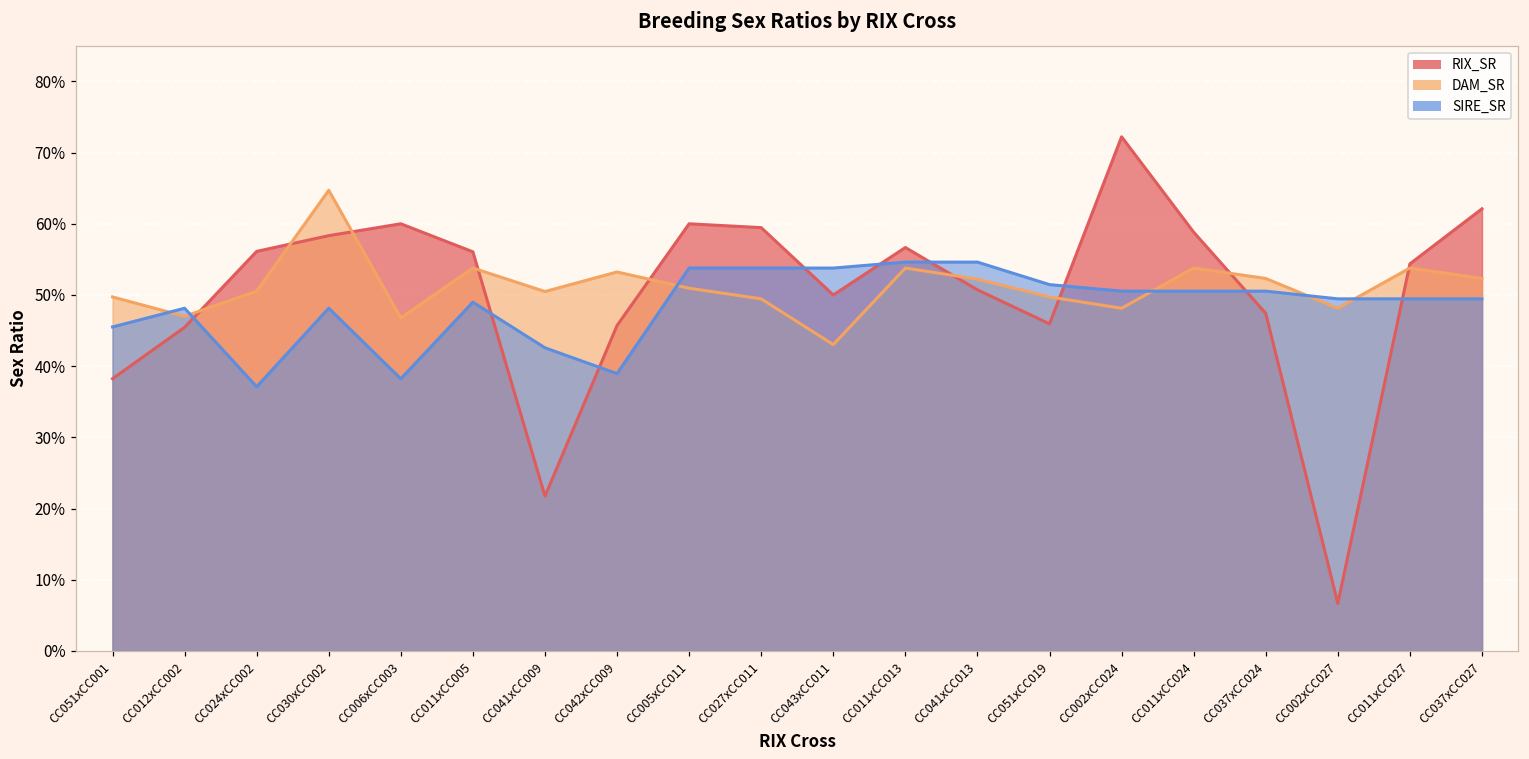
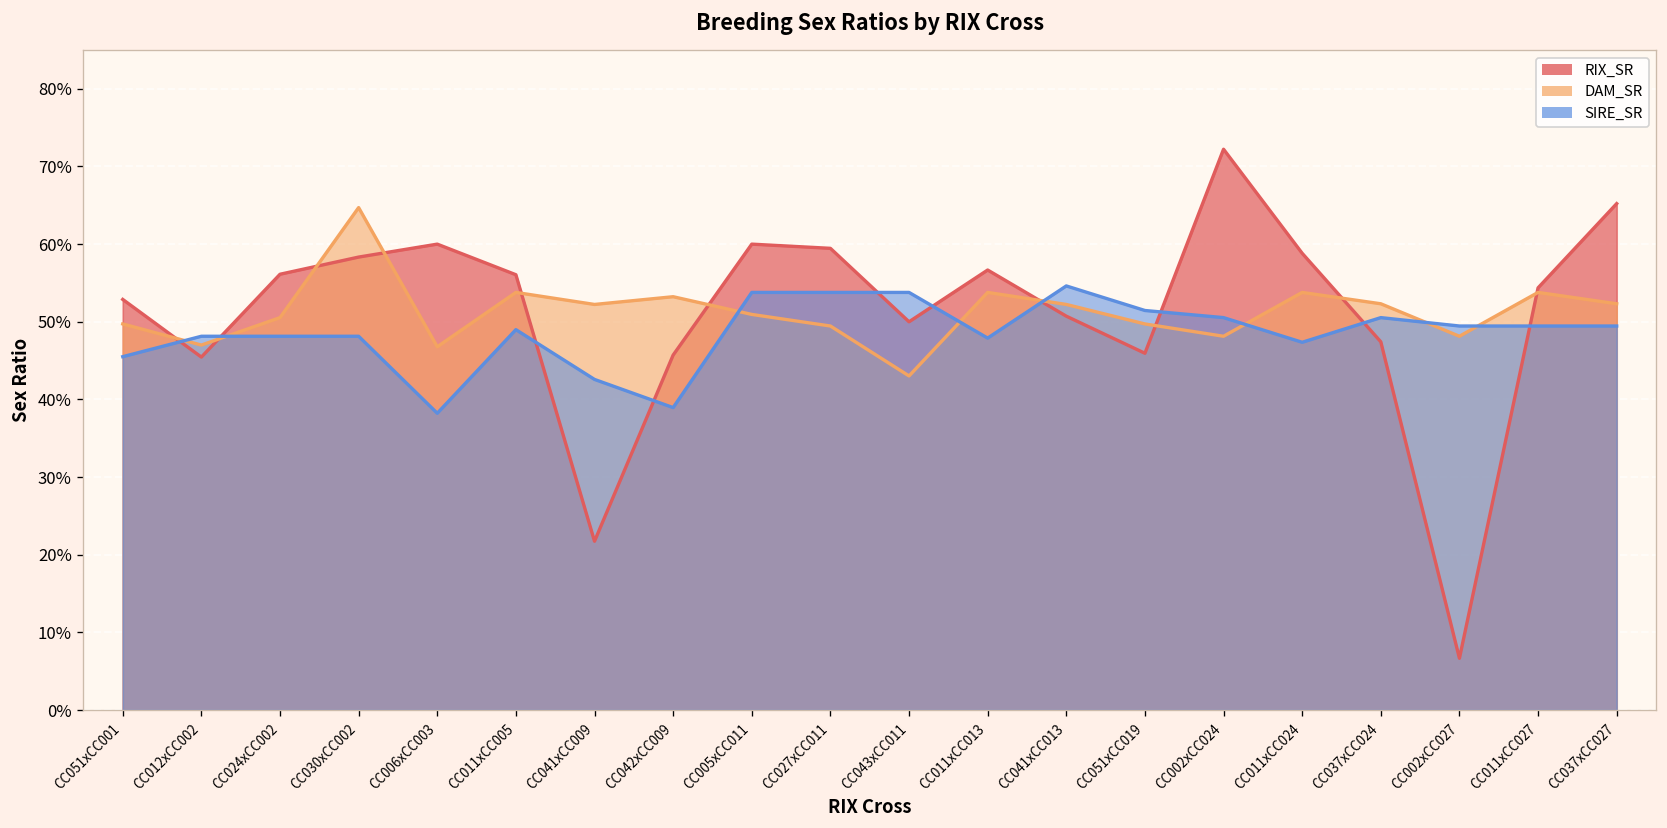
  {
    "RIX_SR": {
-     "CC051xCC001": "38%",
+     "CC051xCC001": "53%",
      "CC012xCC002": "45%",
      "CC024xCC002": "56%",
      "CC030xCC002": "58%",
      "CC006xCC003": "60%",
      "CC011xCC005": "56%",
      "CC041xCC009": "22%",
      "CC042xCC009": "46%",
      "CC005xCC011": "60%",
      "CC027xCC011": "59%",
      "CC043xCC011": "50%",
      "CC011xCC013": "57%",
      "CC041xCC013": "51%",
      "CC051xCC019": "46%",
      "CC002xCC024": "72%",
      "CC011xCC024": "59%",
      "CC037xCC024": "47%",
      "CC002xCC027": "7%",
      "CC011xCC027": "54%",
-     "CC037xCC027": "62%"
+     "CC037xCC027": "65%"
    },
    "DAM_SR": {
      "CC051xCC001": "50%",
      "CC012xCC002": "47%",
      "CC024xCC002": "51%",
      "CC030xCC002": "65%",
      "CC006xCC003": "47%",
      "CC011xCC005": "54%",
-     "CC041xCC009": "50%",
+     "CC041xCC009": "52%",
      "CC042xCC009": "53%",
      "CC005xCC011": "51%",
      "CC027xCC011": "49%",
      "CC043xCC011": "43%",
      "CC011xCC013": "54%",
      "CC041xCC013": "52%",
      "CC051xCC019": "50%",
      "CC002xCC024": "48%",
      "CC011xCC024": "54%",
      "CC037xCC024": "52%",
      "CC002xCC027": "48%",
      "CC011xCC027": "54%",
      "CC037xCC027": "52%"
    },
    "SIRE_SR": {
      "CC051xCC001": "46%",
      "CC012xCC002": "48%",
-     "CC024xCC002": "37%",
+     "CC024xCC002": "48%",
      "CC030xCC002": "48%",
      "CC006xCC003": "38%",
      "CC011xCC005": "49%",
      "CC041xCC009": "43%",
      "CC042xCC009": "39%",
      "CC005xCC011": "54%",
      "CC027xCC011": "54%",
      "CC043xCC011": "54%",
-     "CC011xCC013": "55%",
+     "CC011xCC013": "48%",
      "CC041xCC013": "55%",
      "CC051xCC019": "51%",
      "CC002xCC024": "51%",
-     "CC011xCC024": "51%",
+     "CC011xCC024": "47%",
      "CC037xCC024": "51%",
      "CC002xCC027": "49%",
      "CC011xCC027": "49%",
      "CC037xCC027": "49%"
    }
  }
